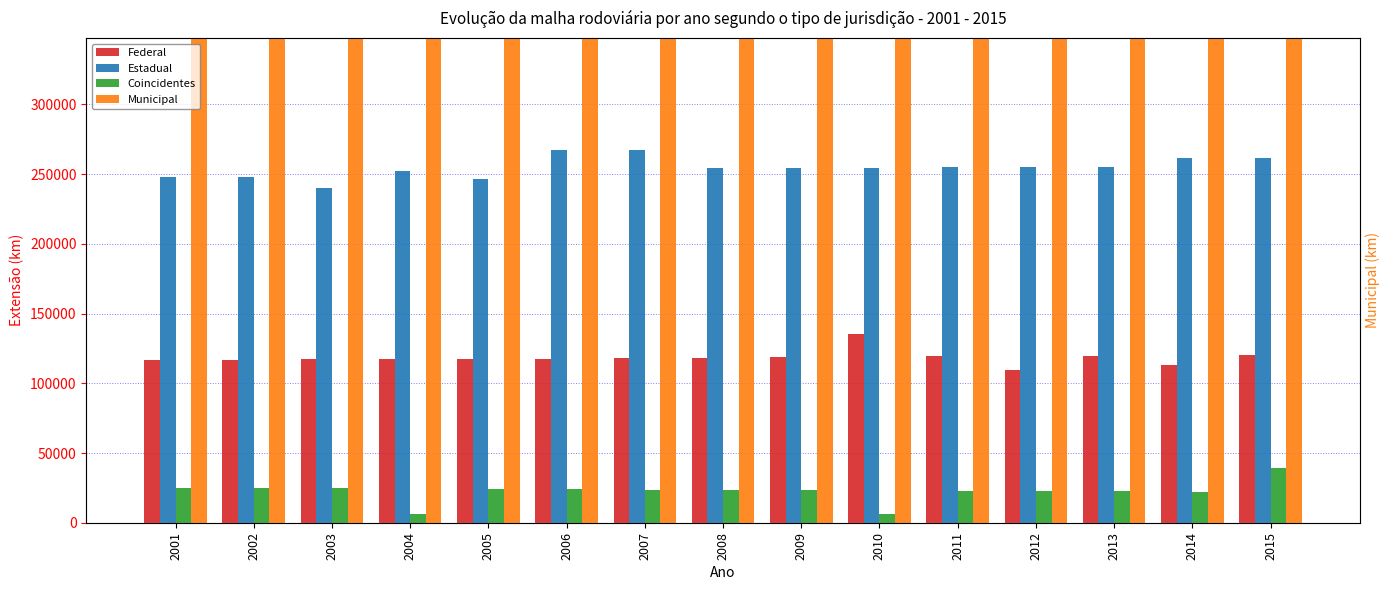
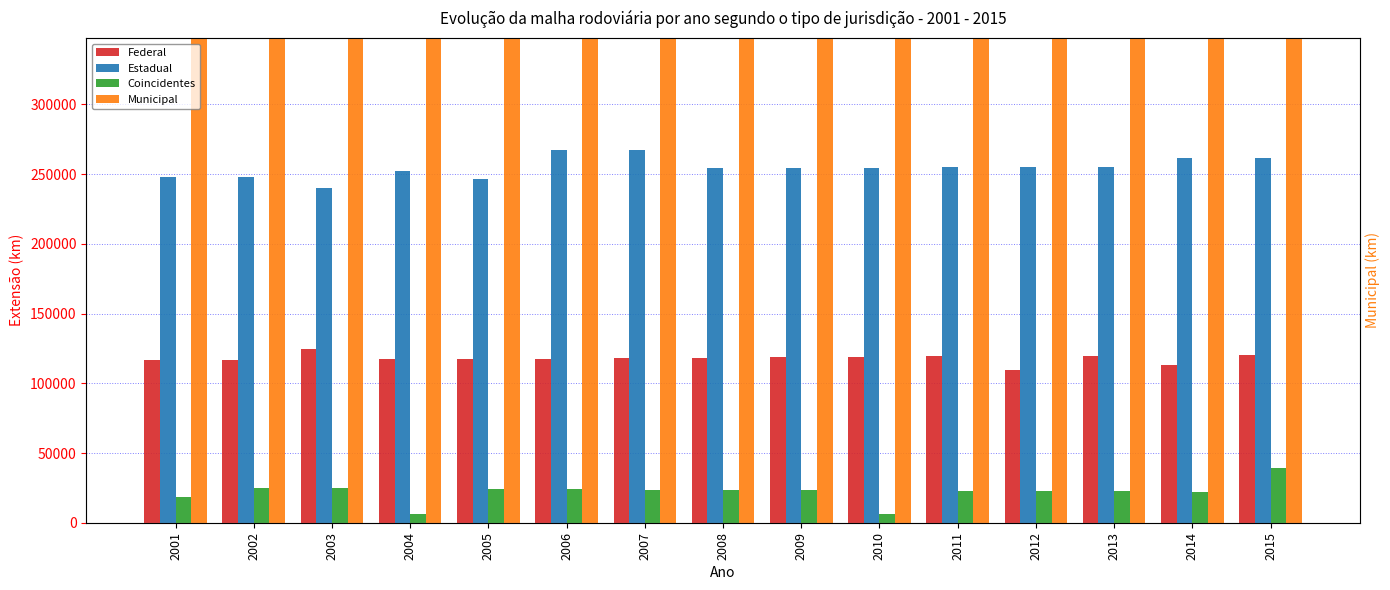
  {
    "Federal": {
      "2001": 117000,
      "2002": 117000,
-     "2003": 117000,
+     "2003": 125000,
      "2004": 117000,
      "2005": 117000,
      "2006": 118000,
      "2007": 118000,
      "2008": 118000,
      "2009": 119000,
-     "2010": 135000,
+     "2010": 119000,
      "2011": 119000,
      "2012": 110000,
      "2013": 120000,
      "2014": 113000,
      "2015": 120000
    },
    "Estadual": {
      "2001": 248000,
      "2002": 248000,
      "2003": 240000,
      "2004": 252000,
      "2005": 247000,
      "2006": 267000,
      "2007": 267000,
      "2008": 254000,
      "2009": 254000,
      "2010": 254000,
      "2011": 255000,
      "2012": 255000,
      "2013": 255000,
      "2014": 262000,
      "2015": 262000
    },
    "Coincidentes": {
-     "2001": 25000,
+     "2001": 18000,
      "2002": 25000,
      "2003": 25000,
      "2004": 6000,
      "2005": 24000,
      "2006": 24000,
      "2007": 23000,
      "2008": 23000,
      "2009": 23000,
      "2010": 6000,
      "2011": 22000,
      "2012": 23000,
      "2013": 22000,
      "2014": 22000,
      "2015": 39000
    }
  }
